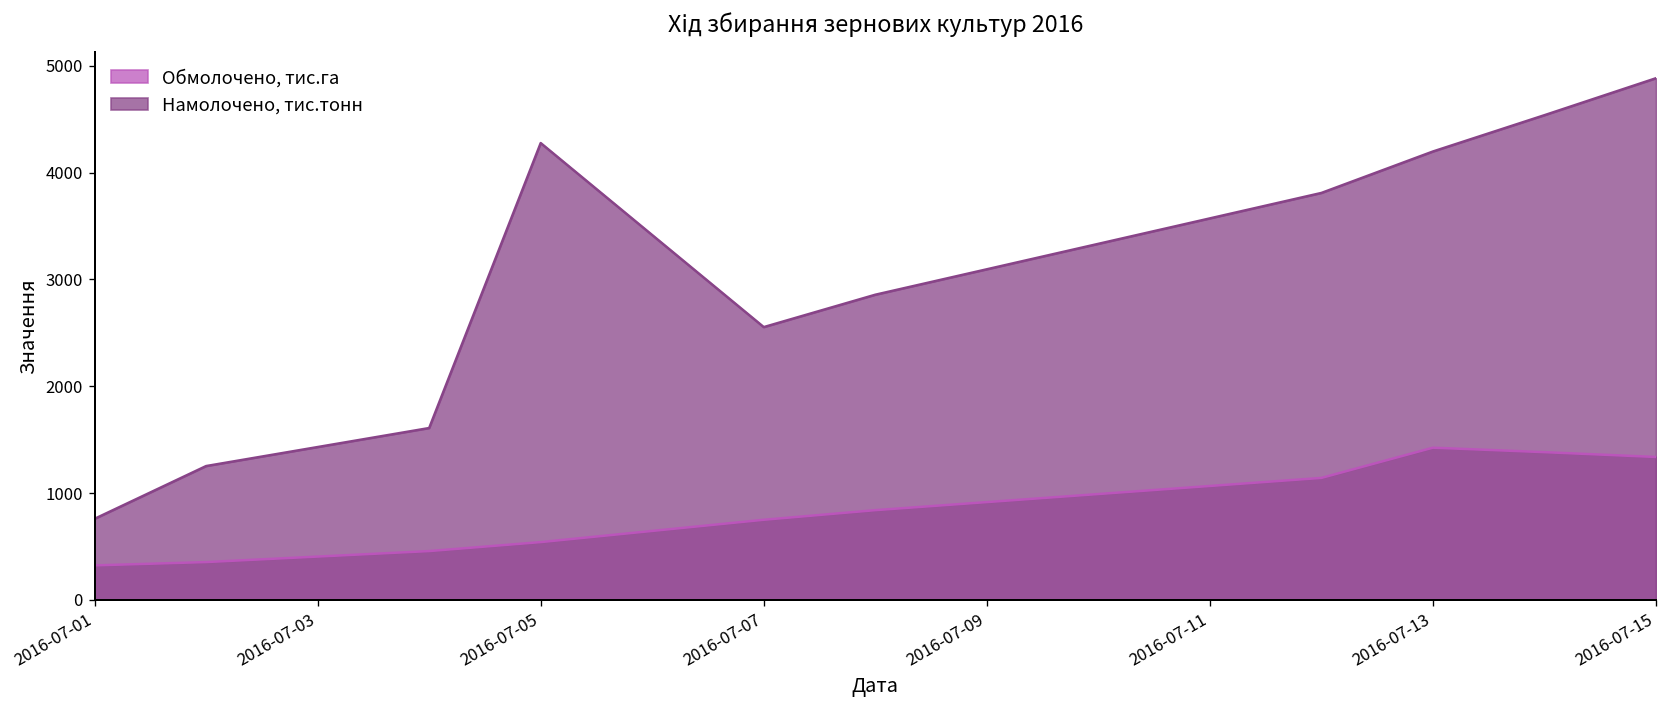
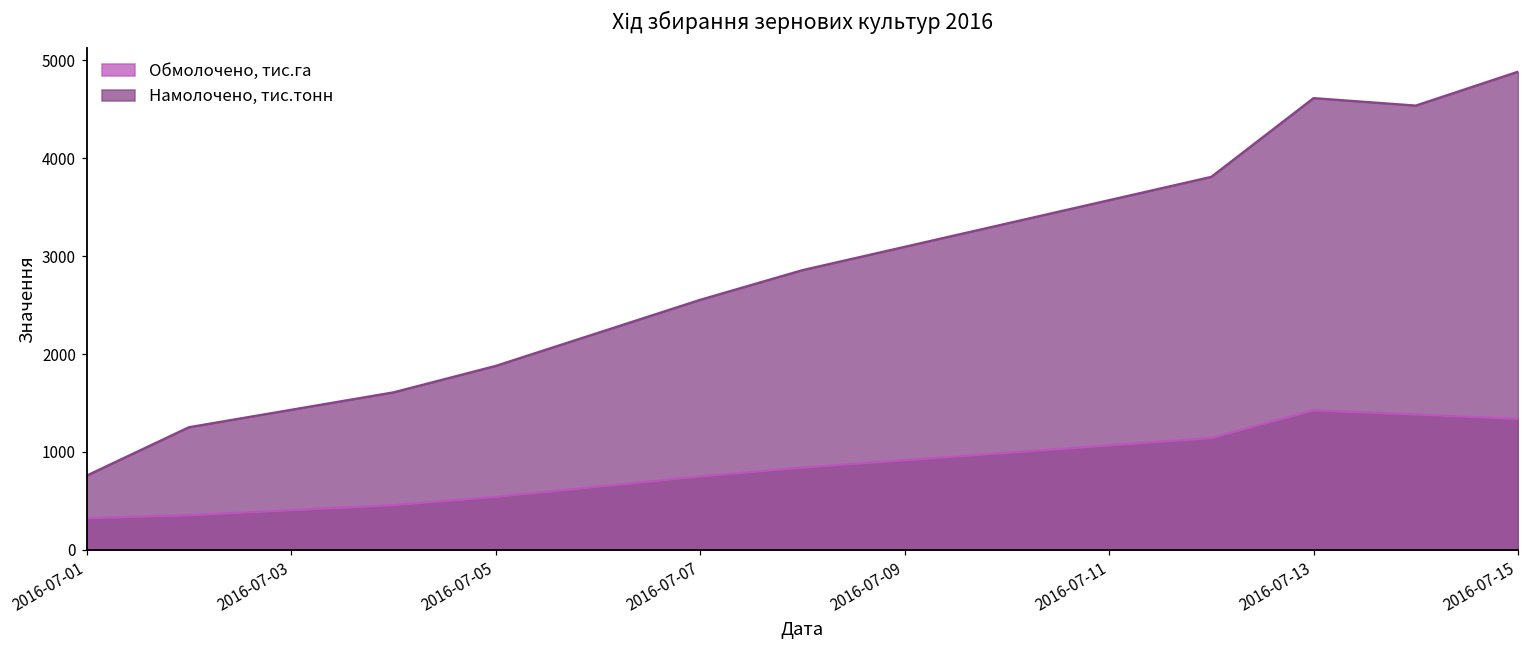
  {
    "Обмолочено, тис.га": {
      "2016-07-01": 300,
      "2016-07-05": 500,
      "2016-07-07": 800,
      "2016-07-13": 1400,
      "2016-07-15": 1300
    },
    "Намолочено, тис.тонн": {
      "2016-07-01": 800,
-     "2016-07-05": 4300,
+     "2016-07-05": 1900,
      "2016-07-07": 2600,
-     "2016-07-13": 4200,
+     "2016-07-13": 4600,
      "2016-07-15": 4900
    }
  }
